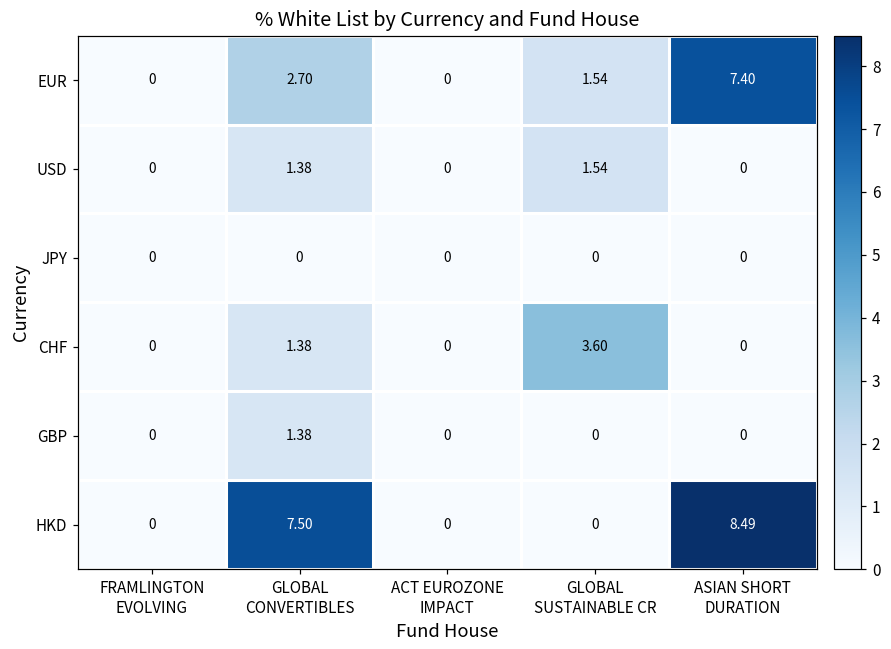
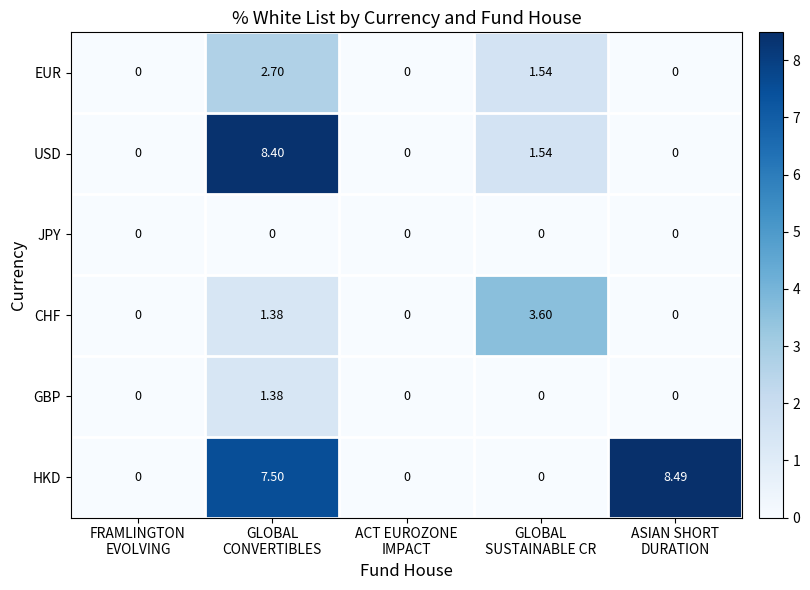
  {
    "EUR": {
      "FRAMLINGTON EVOLVING": 0,
      "GLOBAL CONVERTIBLES": 2.70,
      "ACT EUROZONE IMPACT": 0,
      "GLOBAL SUSTAINABLE CR": 1.54,
-     "ASIAN SHORT DURATION": 7.40
+     "ASIAN SHORT DURATION": 0
    },
    "USD": {
      "FRAMLINGTON EVOLVING": 0,
-     "GLOBAL CONVERTIBLES": 1.38,
+     "GLOBAL CONVERTIBLES": 8.40,
      "ACT EUROZONE IMPACT": 0,
      "GLOBAL SUSTAINABLE CR": 1.54,
      "ASIAN SHORT DURATION": 0
    },
    "JPY": {
      "FRAMLINGTON EVOLVING": 0,
      "GLOBAL CONVERTIBLES": 0,
      "ACT EUROZONE IMPACT": 0,
      "GLOBAL SUSTAINABLE CR": 0,
      "ASIAN SHORT DURATION": 0
    },
    "CHF": {
      "FRAMLINGTON EVOLVING": 0,
      "GLOBAL CONVERTIBLES": 1.38,
      "ACT EUROZONE IMPACT": 0,
      "GLOBAL SUSTAINABLE CR": 3.60,
      "ASIAN SHORT DURATION": 0
    },
    "GBP": {
      "FRAMLINGTON EVOLVING": 0,
      "GLOBAL CONVERTIBLES": 1.38,
      "ACT EUROZONE IMPACT": 0,
      "GLOBAL SUSTAINABLE CR": 0,
      "ASIAN SHORT DURATION": 0
    },
    "HKD": {
      "FRAMLINGTON EVOLVING": 0,
      "GLOBAL CONVERTIBLES": 7.50,
      "ACT EUROZONE IMPACT": 0,
      "GLOBAL SUSTAINABLE CR": 0,
      "ASIAN SHORT DURATION": 8.49
    }
  }
